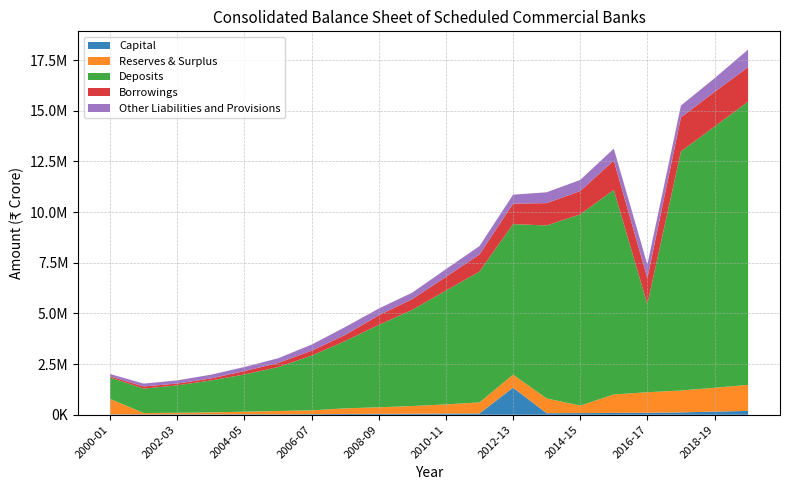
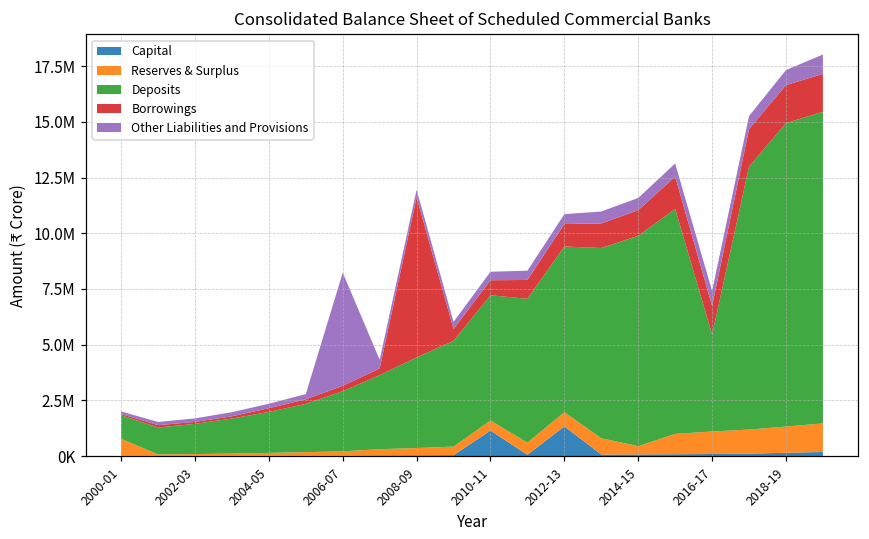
  {
    "Capital": {
-     "2010-11": 100000,
+     "2010-11": 1200000,
      "2012-13": 1300000,
      "2018-19": 200000
    },
    "Reserves & Surplus": {
      "2000-01": 800000,
      "2006-07": 200000,
      "2008-09": 300000,
      "2010-11": 500000,
      "2012-13": 600000,
      "2014-15": 400000,
      "2016-17": 1000000,
      "2018-19": 1200000
    },
    "Deposits": {
      "2004-05": 1800000,
      "2006-07": 2700000,
      "2008-09": 4100000,
      "2010-11": 5600000,
      "2012-13": 7400000,
      "2014-15": 9400000,
      "2016-17": 4300000,
-     "2018-19": 12900000
+     "2018-19": 13600000
    },
    "Borrowings": {
      "2004-05": 200000,
      "2006-07": 200000,
-     "2008-09": 500000,
+     "2008-09": 7200000,
      "2010-11": 700000,
      "2012-13": 1000000,
      "2014-15": 1100000,
      "2016-17": 1300000,
      "2018-19": 1700000
    },
    "Other Liabilities and Provisions": {
      "2002-03": 200000,
      "2004-05": 200000,
-     "2006-07": 300000,
+     "2006-07": 5100000,
      "2008-09": 300000,
      "2010-11": 400000,
      "2012-13": 400000,
      "2014-15": 500000,
      "2016-17": 700000,
      "2018-19": 700000
    }
  }
